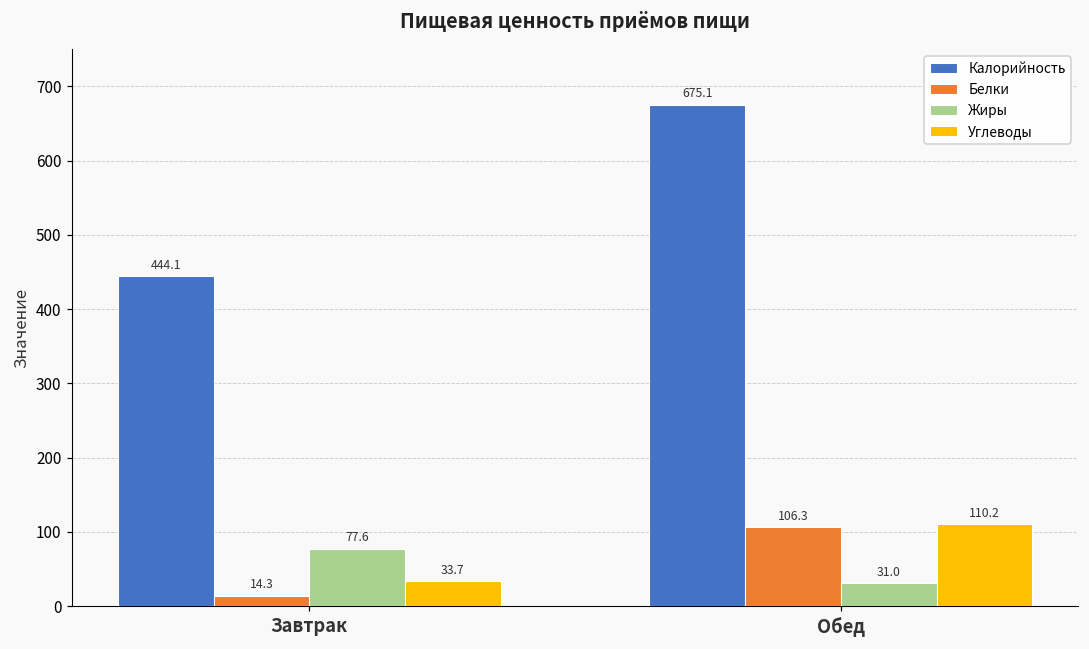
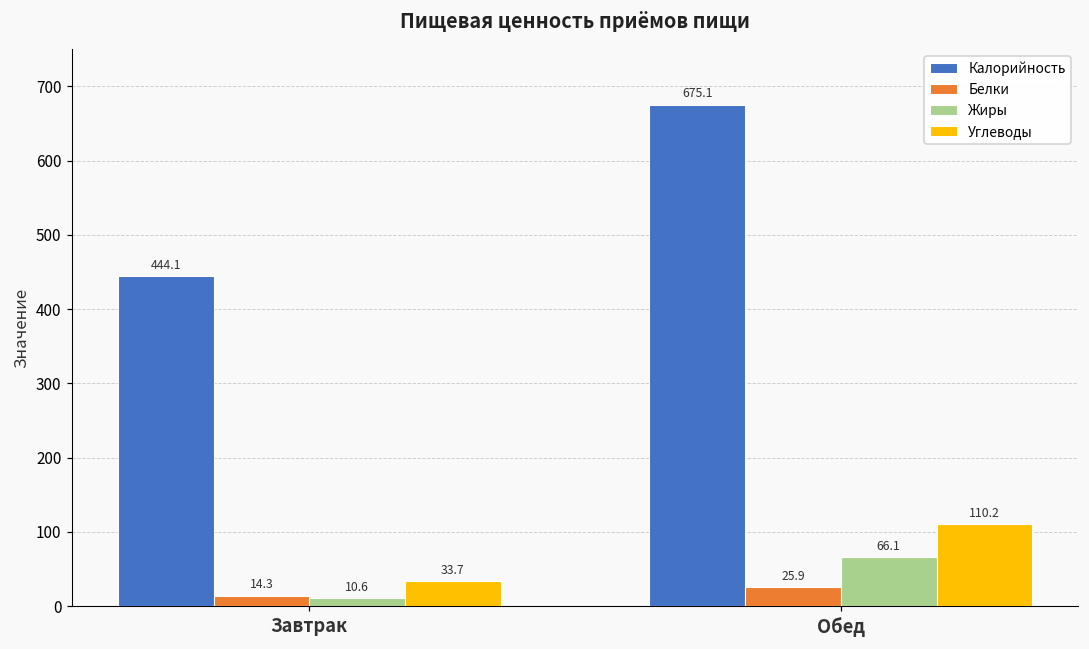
  {
    "Калорийность": {
      "Завтрак": 444.1,
      "Обед": 675.1
    },
    "Белки": {
      "Завтрак": 14.3,
-     "Обед": 106.3
+     "Обед": 25.9
    },
    "Жиры": {
-     "Завтрак": 77.6,
-     "Обед": 31.0
+     "Завтрак": 10.6,
+     "Обед": 66.1
    },
    "Углеводы": {
      "Завтрак": 33.7,
      "Обед": 110.2
    }
  }
